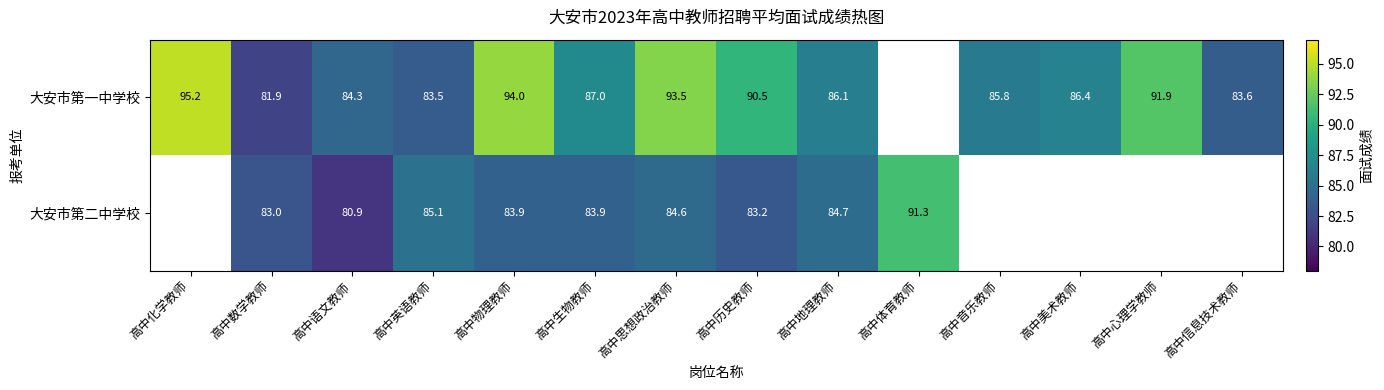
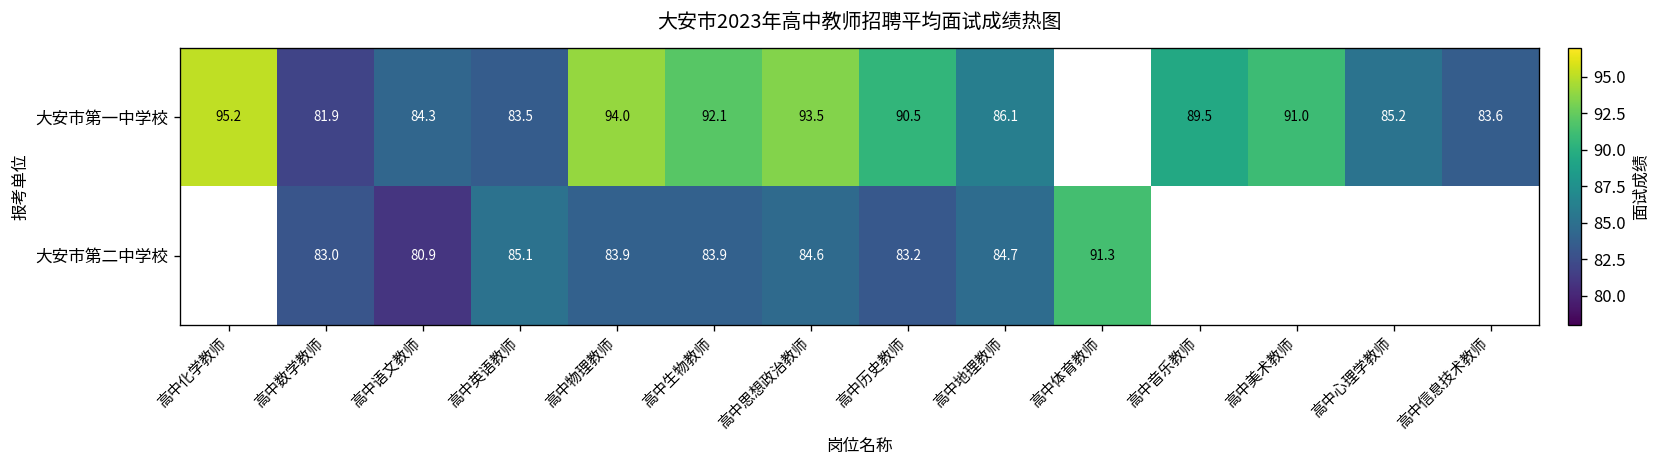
  {
    "大安市第一中学校": {
      "高中化学教师": 95.2,
      "高中数学教师": 81.9,
      "高中语文教师": 84.3,
      "高中英语教师": 83.5,
      "高中物理教师": 94.0,
-     "高中生物教师": 87.0,
+     "高中生物教师": 92.1,
      "高中思想政治教师": 93.5,
      "高中历史教师": 90.5,
      "高中地理教师": 86.1,
-     "高中音乐教师": 85.8,
-     "高中美术教师": 86.4,
-     "高中心理学教师": 91.9,
+     "高中音乐教师": 89.5,
+     "高中美术教师": 91.0,
+     "高中心理学教师": 85.2,
      "高中信息技术教师": 83.6
    },
    "大安市第二中学校": {
      "高中数学教师": 83.0,
      "高中语文教师": 80.9,
      "高中英语教师": 85.1,
      "高中物理教师": 83.9,
      "高中生物教师": 83.9,
      "高中思想政治教师": 84.6,
      "高中历史教师": 83.2,
      "高中地理教师": 84.7,
      "高中体育教师": 91.3
    }
  }
